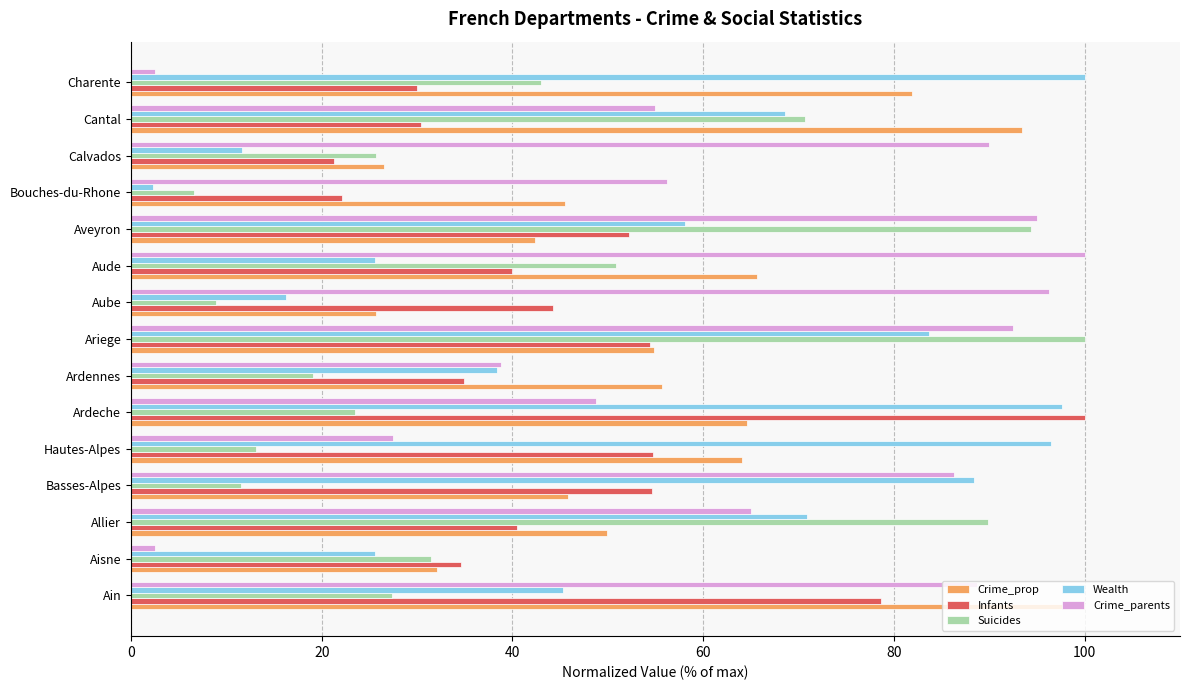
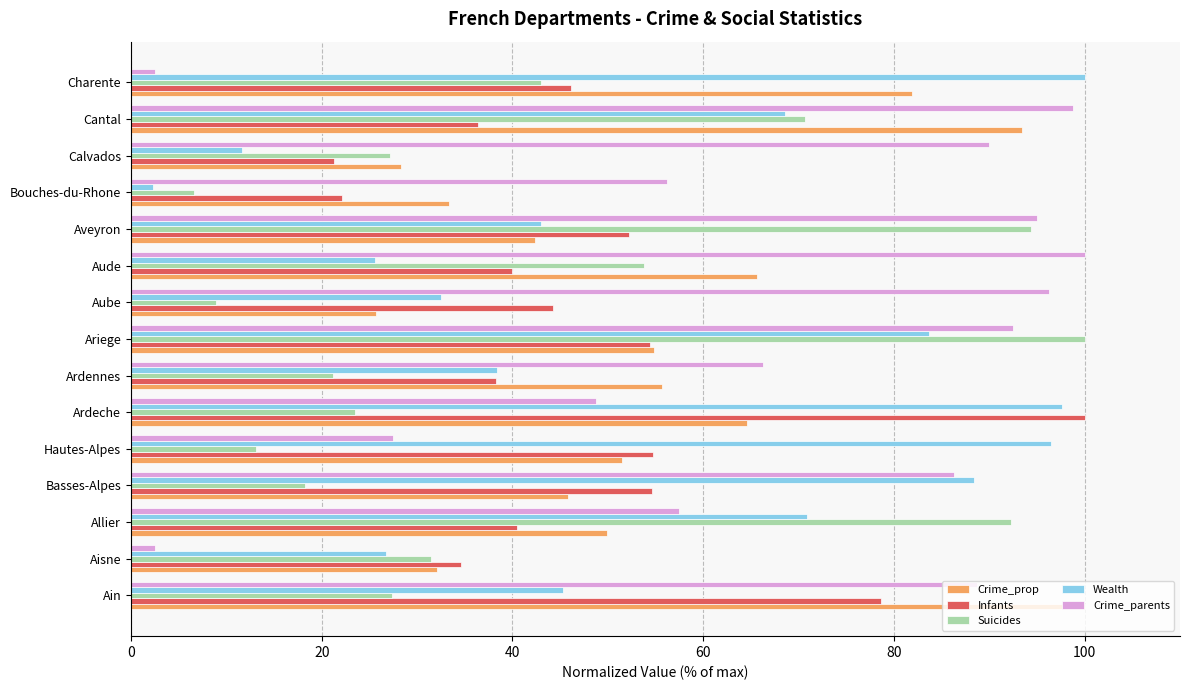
  {
    "Crime_prop": {
      "Charente": 82,
      "Cantal": 93,
-     "Calvados": 27,
-     "Bouches-du-Rhone": 45,
+     "Calvados": 28,
+     "Bouches-du-Rhone": 33,
      "Aveyron": 42,
      "Aude": 66,
      "Aube": 26,
      "Ariege": 55,
      "Ardennes": 56,
      "Ardeche": 65,
-     "Hautes-Alpes": 64,
+     "Hautes-Alpes": 51,
      "Basses-Alpes": 46,
      "Allier": 50,
      "Aisne": 32
    },
    "Infants": {
-     "Charente": 30,
-     "Cantal": 30,
+     "Charente": 46,
+     "Cantal": 36,
      "Calvados": 21,
      "Bouches-du-Rhone": 22,
      "Aveyron": 52,
      "Aude": 40,
      "Aube": 44,
      "Ariege": 54,
-     "Ardennes": 35,
+     "Ardennes": 38,
      "Ardeche": 100,
      "Hautes-Alpes": 55,
      "Basses-Alpes": 55,
      "Allier": 40,
      "Aisne": 35,
      "Ain": 79
    },
    "Suicides": {
      "Charente": 43,
      "Cantal": 71,
-     "Calvados": 26,
+     "Calvados": 27,
      "Bouches-du-Rhone": 7,
      "Aveyron": 94,
-     "Aude": 51,
+     "Aude": 54,
      "Aube": 9,
      "Ariege": 100,
-     "Ardennes": 19,
+     "Ardennes": 21,
      "Ardeche": 23,
      "Hautes-Alpes": 13,
-     "Basses-Alpes": 12,
-     "Allier": 90,
+     "Basses-Alpes": 18,
+     "Allier": 92,
      "Aisne": 31,
      "Ain": 27
    },
    "Wealth": {
      "Charente": 100,
      "Cantal": 69,
      "Calvados": 12,
      "Bouches-du-Rhone": 2,
-     "Aveyron": 58,
+     "Aveyron": 43,
      "Aude": 26,
-     "Aube": 16,
+     "Aube": 33,
      "Ariege": 84,
      "Ardennes": 38,
      "Ardeche": 98,
      "Hautes-Alpes": 97,
      "Basses-Alpes": 88,
      "Allier": 71,
-     "Aisne": 26,
+     "Aisne": 27,
      "Ain": 45
    },
    "Crime_parents": {
      "Charente": 3,
-     "Cantal": 55,
+     "Cantal": 99,
      "Calvados": 90,
      "Bouches-du-Rhone": 56,
      "Aveyron": 95,
      "Aude": 100,
      "Aube": 96,
      "Ariege": 93,
-     "Ardennes": 39,
+     "Ardennes": 66,
      "Ardeche": 49,
      "Hautes-Alpes": 28,
      "Basses-Alpes": 86,
-     "Allier": 65,
+     "Allier": 57,
      "Aisne": 3
    }
  }
